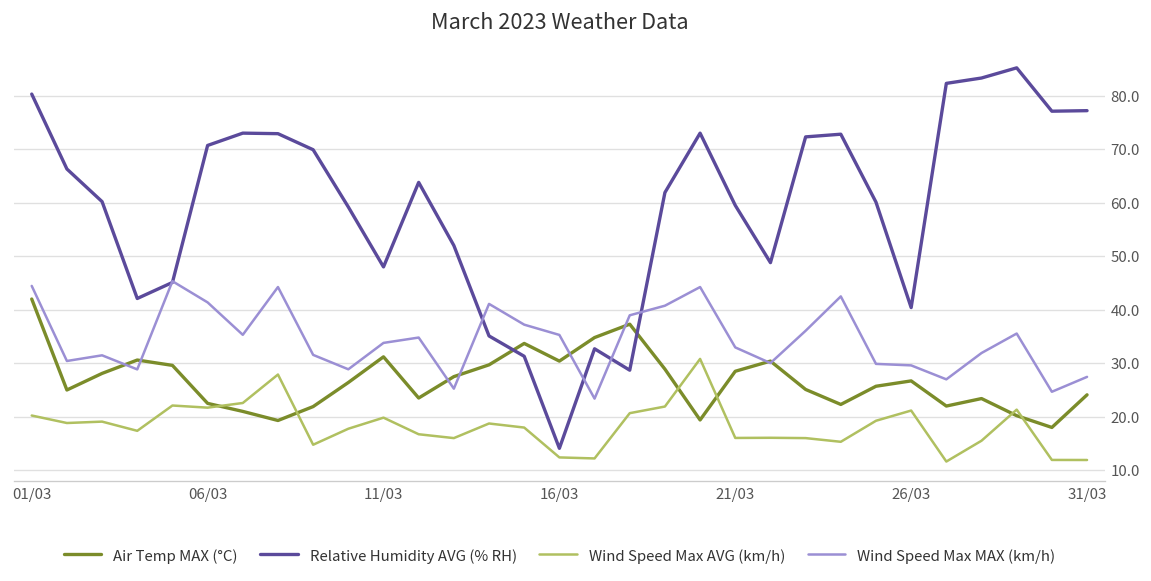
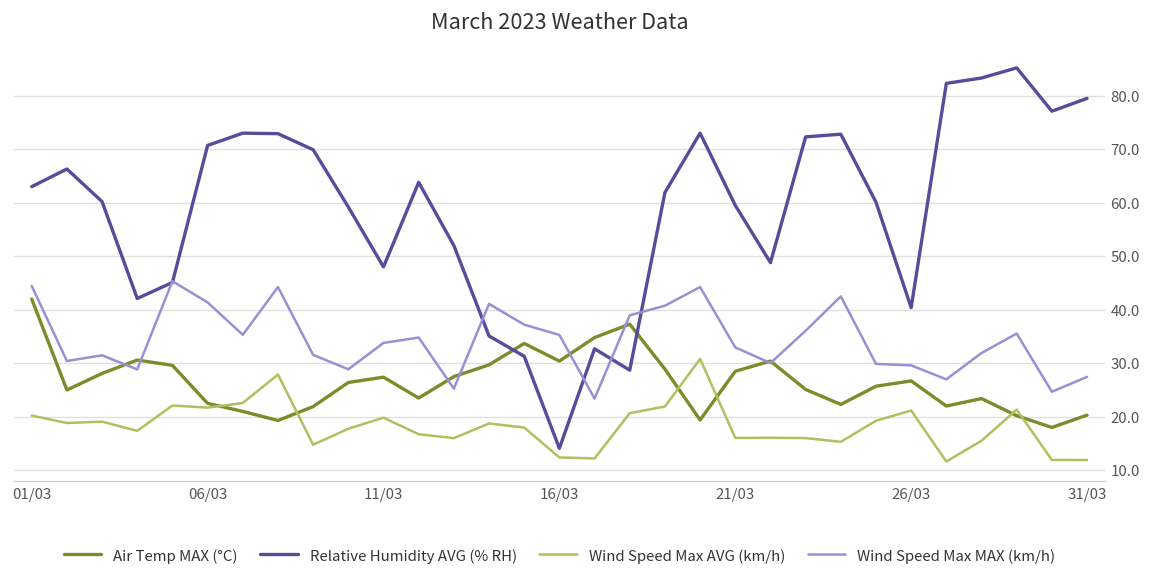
  {
    "Air Temp MAX (°C)": {
      "01/03": 42,
      "06/03": 23,
-     "11/03": 31,
+     "11/03": 27,
      "16/03": 30,
      "21/03": 29,
      "26/03": 27,
-     "31/03": 24
+     "31/03": 20
    },
    "Relative Humidity AVG (% RH)": {
-     "01/03": 80,
+     "01/03": 63,
      "06/03": 71,
      "11/03": 48,
      "16/03": 14,
      "21/03": 60,
      "26/03": 40,
-     "31/03": 77
+     "31/03": 80
    },
    "Wind Speed Max AVG (km/h)": {
      "01/03": 20,
      "06/03": 22,
      "11/03": 20,
      "16/03": 12,
      "21/03": 16,
      "26/03": 21,
      "31/03": 12
    },
    "Wind Speed Max MAX (km/h)": {
      "01/03": 44,
      "06/03": 41,
      "11/03": 34,
      "16/03": 35,
      "21/03": 33,
      "26/03": 30,
      "31/03": 27
    }
  }
